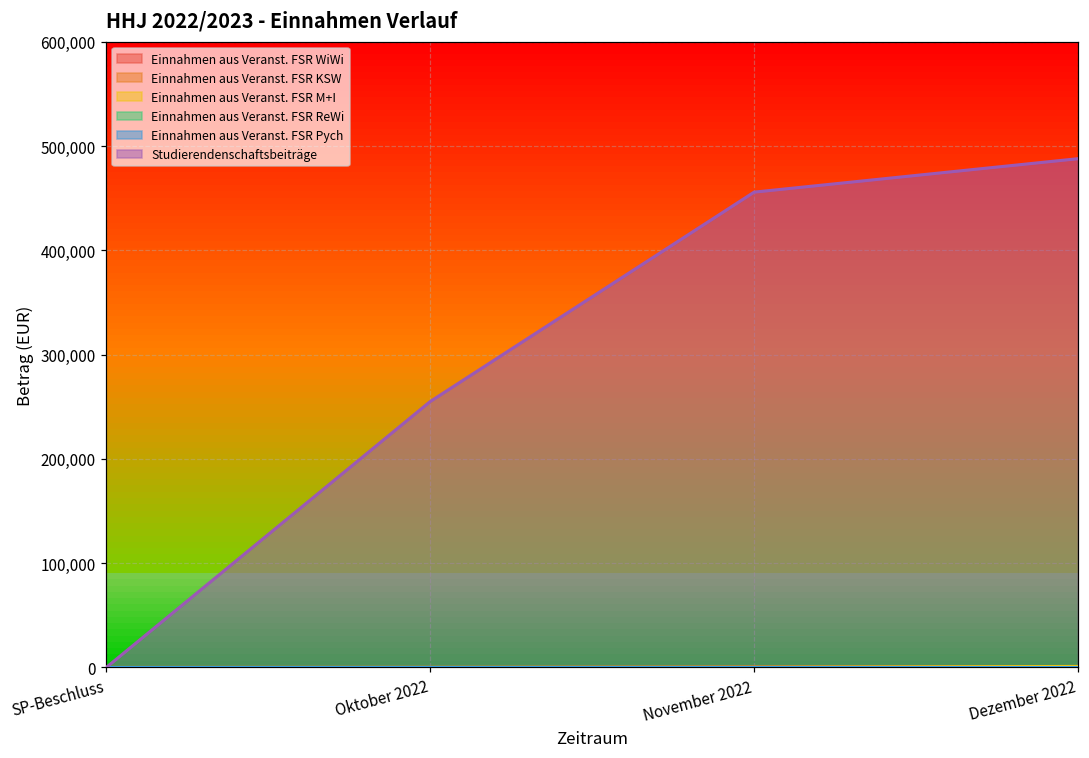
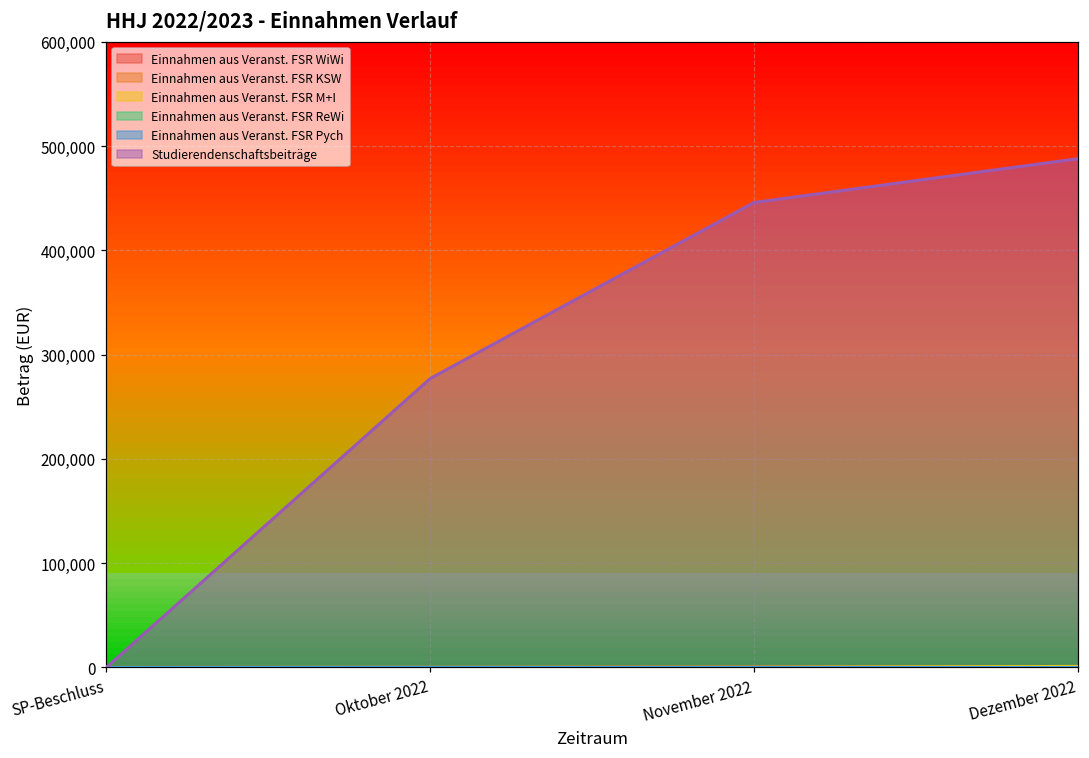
  {
    "Studierendenschaftsbeiträge": {
-     "Oktober 2022": "260,000",
-     "November 2022": "460,000",
+     "Oktober 2022": "280,000",
+     "November 2022": "450,000",
      "Dezember 2022": "490,000"
    }
  }
